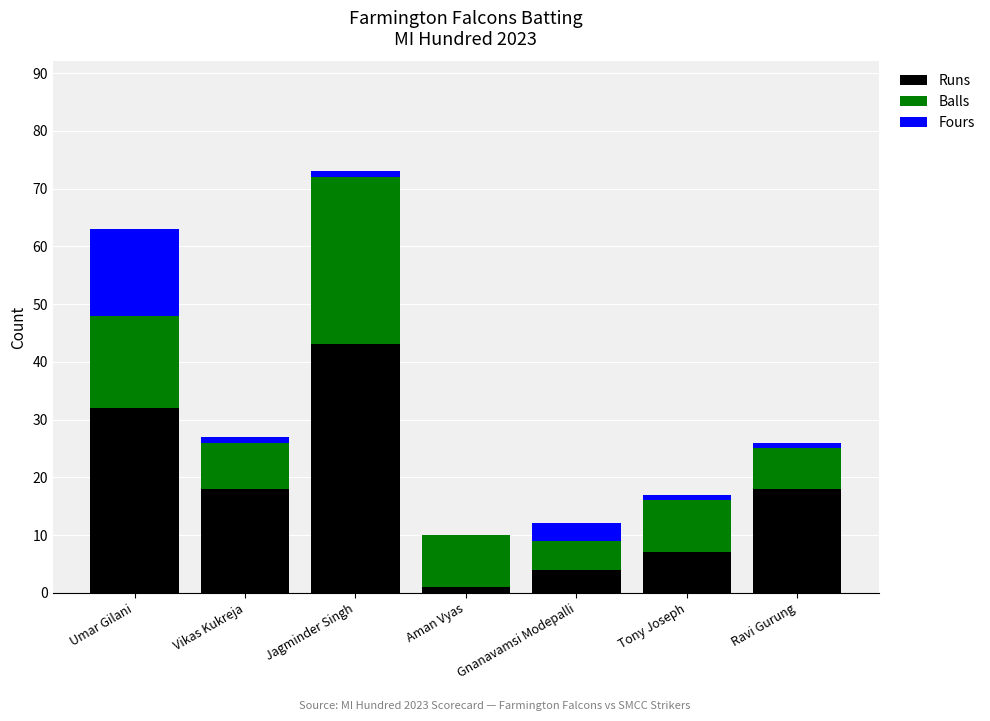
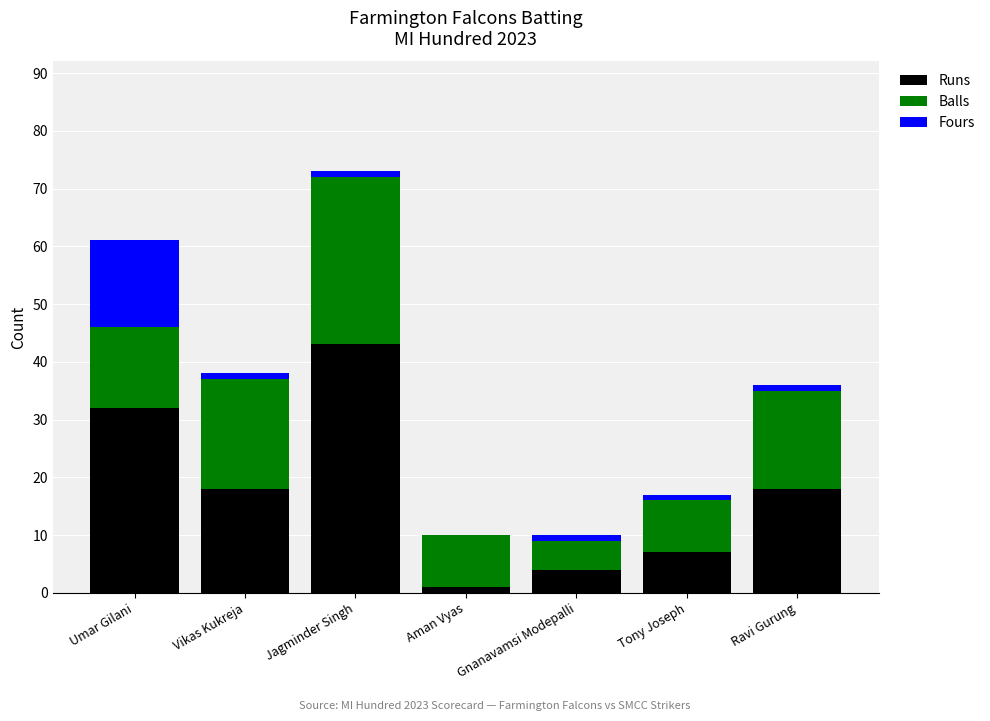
  {
    "Runs": {
      "Umar Gilani": 32,
      "Vikas Kukreja": 18,
      "Jagminder Singh": 43,
      "Aman Vyas": 1,
      "Gnanavamsi Modepalli": 4,
      "Tony Joseph": 7,
      "Ravi Gurung": 18
    },
    "Balls": {
-     "Umar Gilani": 16,
-     "Vikas Kukreja": 8,
+     "Umar Gilani": 14,
+     "Vikas Kukreja": 19,
      "Jagminder Singh": 29,
      "Aman Vyas": 9,
      "Gnanavamsi Modepalli": 5,
      "Tony Joseph": 9,
-     "Ravi Gurung": 7
+     "Ravi Gurung": 17
    },
    "Fours": {
      "Umar Gilani": 15,
      "Vikas Kukreja": 1,
      "Jagminder Singh": 1,
      "Aman Vyas": 0,
-     "Gnanavamsi Modepalli": 3,
+     "Gnanavamsi Modepalli": 1,
      "Tony Joseph": 1,
      "Ravi Gurung": 1
    }
  }
